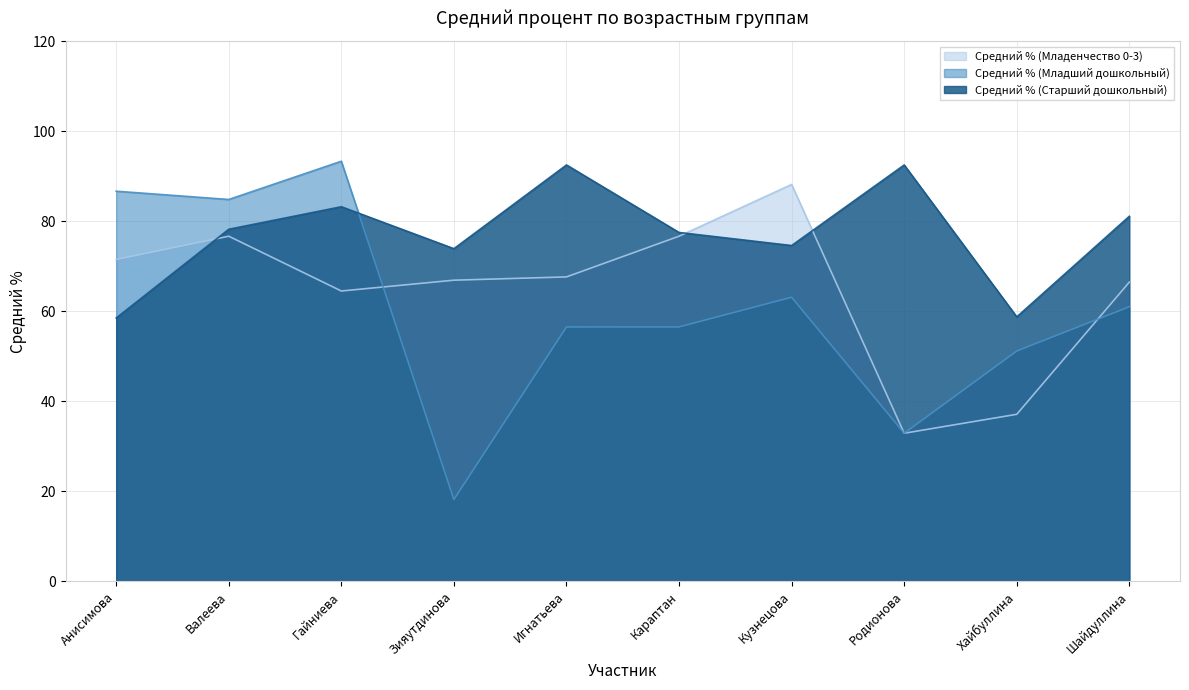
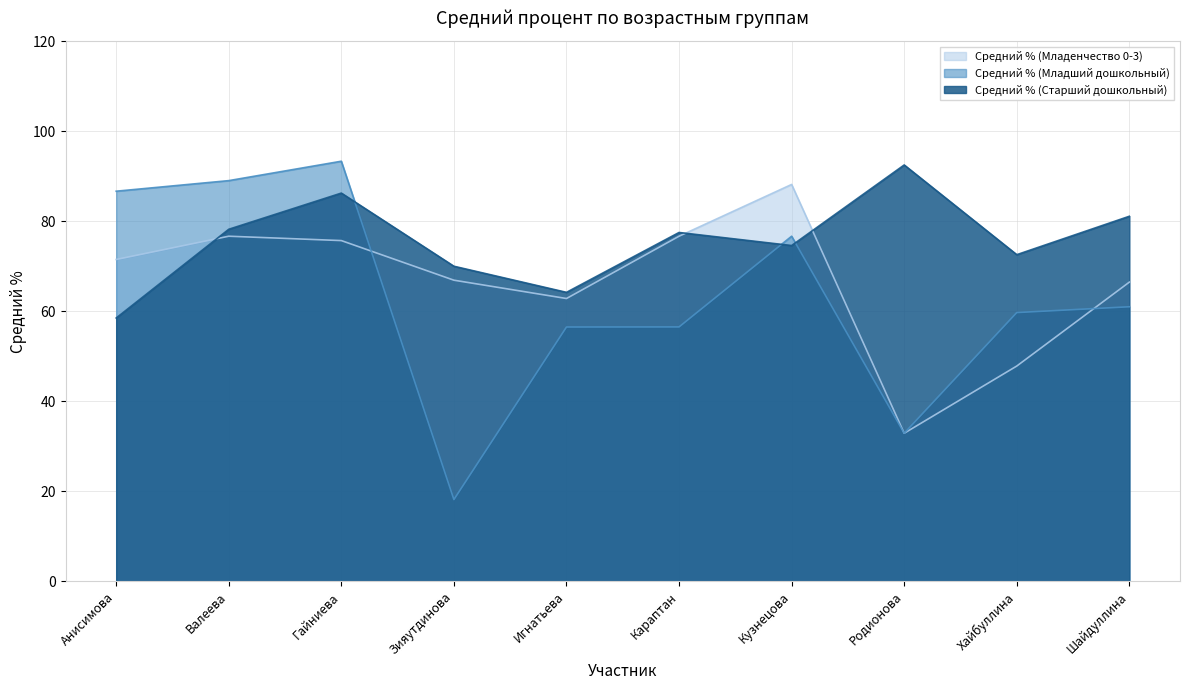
  {
    "Средний % (Младенчество 0-3)": {
      "Анисимова": 72,
      "Валеева": 77,
-     "Гайниева": 65,
+     "Гайниева": 76,
      "Зияутдинова": 67,
-     "Игнатьева": 68,
+     "Игнатьева": 63,
      "Караптан": 77,
      "Кузнецова": 88,
-     "Хайбуллина": 37,
+     "Хайбуллина": 48,
      "Шайдуллина": 66
    },
    "Средний % (Младший дошкольный)": {
      "Анисимова": 87,
-     "Валеева": 85,
+     "Валеева": 89,
      "Гайниева": 93,
      "Зияутдинова": 18,
      "Игнатьева": 57,
      "Караптан": 57,
-     "Кузнецова": 63,
-     "Хайбуллина": 51,
+     "Кузнецова": 77,
+     "Хайбуллина": 60,
      "Шайдуллина": 61
    },
    "Средний % (Старший дошкольный)": {
      "Анисимова": 59,
      "Валеева": 78,
-     "Гайниева": 83,
-     "Зияутдинова": 74,
-     "Игнатьева": 93,
+     "Гайниева": 86,
+     "Зияутдинова": 70,
+     "Игнатьева": 64,
      "Караптан": 78,
      "Кузнецова": 75,
      "Родионова": 93,
-     "Хайбуллина": 59,
+     "Хайбуллина": 73,
      "Шайдуллина": 81
    }
  }
